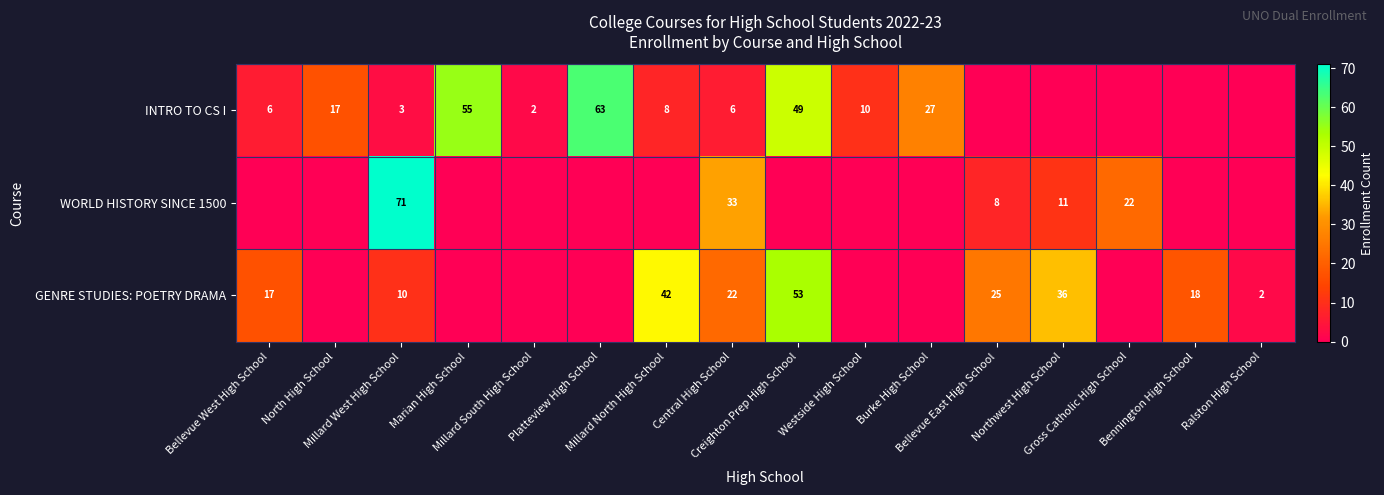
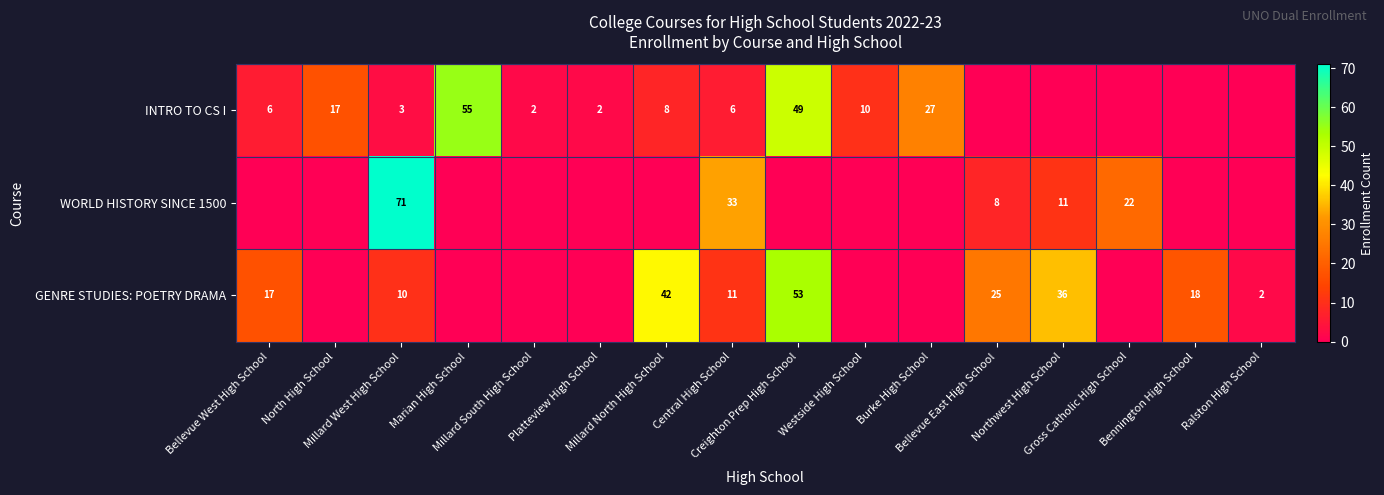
  {
    "INTRO TO CS I": {
      "Bellevue West High School": 6,
      "North High School": 17,
      "Millard West High School": 3,
      "Marian High School": 55,
      "Millard South High School": 2,
-     "Platteview High School": 63,
+     "Platteview High School": 2,
      "Millard North High School": 8,
      "Central High School": 6,
      "Creighton Prep High School": 49,
      "Westside High School": 10,
      "Burke High School": 27
    },
    "WORLD HISTORY SINCE 1500": {
      "Millard West High School": 71,
      "Central High School": 33,
      "Bellevue East High School": 8,
      "Northwest High School": 11,
      "Gross Catholic High School": 22
    },
    "GENRE STUDIES: POETRY DRAMA": {
      "Bellevue West High School": 17,
      "Millard West High School": 10,
      "Millard North High School": 42,
-     "Central High School": 22,
+     "Central High School": 11,
      "Creighton Prep High School": 53,
      "Bellevue East High School": 25,
      "Northwest High School": 36,
      "Bennington High School": 18,
      "Ralston High School": 2
    }
  }
